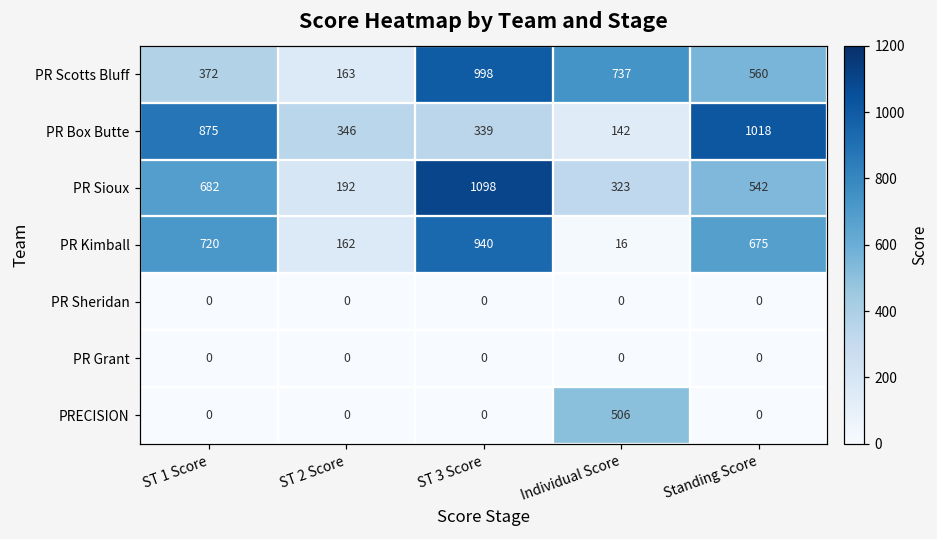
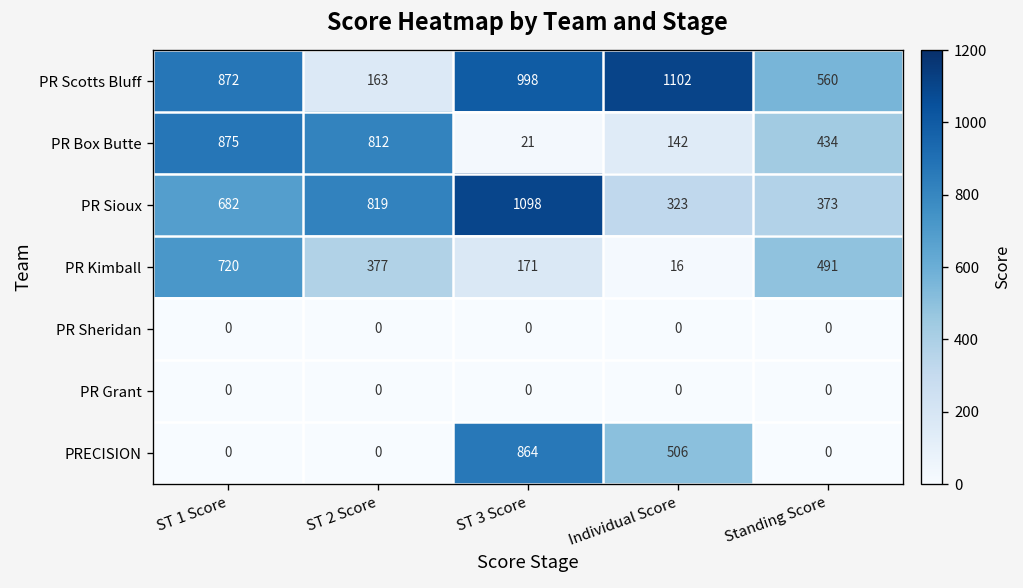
  {
    "PR Scotts Bluff": {
-     "ST 1 Score": 372,
+     "ST 1 Score": 872,
      "ST 2 Score": 163,
      "ST 3 Score": 998,
-     "Individual Score": 737,
+     "Individual Score": 1102,
      "Standing Score": 560
    },
    "PR Box Butte": {
      "ST 1 Score": 875,
-     "ST 2 Score": 346,
-     "ST 3 Score": 339,
+     "ST 2 Score": 812,
+     "ST 3 Score": 21,
      "Individual Score": 142,
-     "Standing Score": 1018
+     "Standing Score": 434
    },
    "PR Sioux": {
      "ST 1 Score": 682,
-     "ST 2 Score": 192,
+     "ST 2 Score": 819,
      "ST 3 Score": 1098,
      "Individual Score": 323,
-     "Standing Score": 542
+     "Standing Score": 373
    },
    "PR Kimball": {
      "ST 1 Score": 720,
-     "ST 2 Score": 162,
-     "ST 3 Score": 940,
+     "ST 2 Score": 377,
+     "ST 3 Score": 171,
      "Individual Score": 16,
-     "Standing Score": 675
+     "Standing Score": 491
    },
    "PR Sheridan": {
      "ST 1 Score": 0,
      "ST 2 Score": 0,
      "ST 3 Score": 0,
      "Individual Score": 0,
      "Standing Score": 0
    },
    "PR Grant": {
      "ST 1 Score": 0,
      "ST 2 Score": 0,
      "ST 3 Score": 0,
      "Individual Score": 0,
      "Standing Score": 0
    },
    "PRECISION": {
      "ST 1 Score": 0,
      "ST 2 Score": 0,
-     "ST 3 Score": 0,
+     "ST 3 Score": 864,
      "Individual Score": 506,
      "Standing Score": 0
    }
  }
